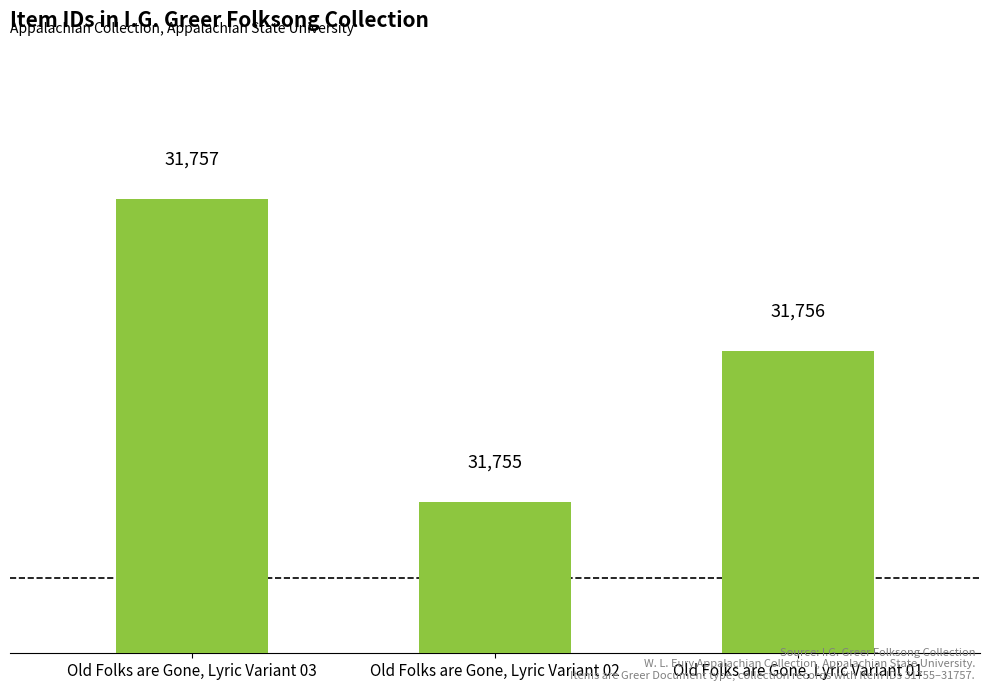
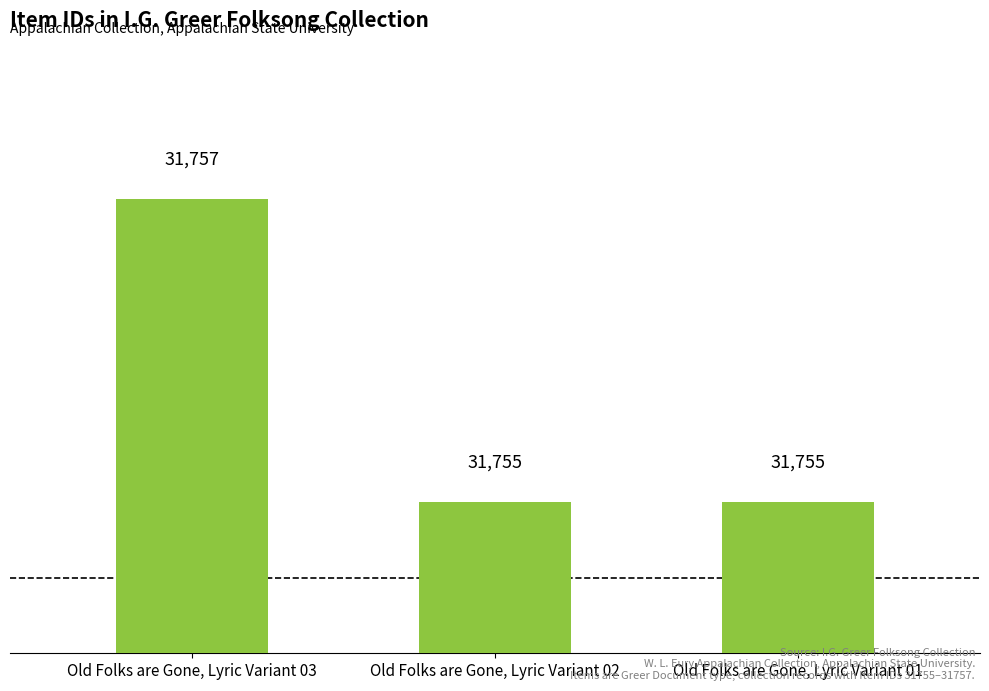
  {
-   "Old Folks are Gone, Lyric Variant 01": "31,756"
+   "Old Folks are Gone, Lyric Variant 01": "31,755"
  }
